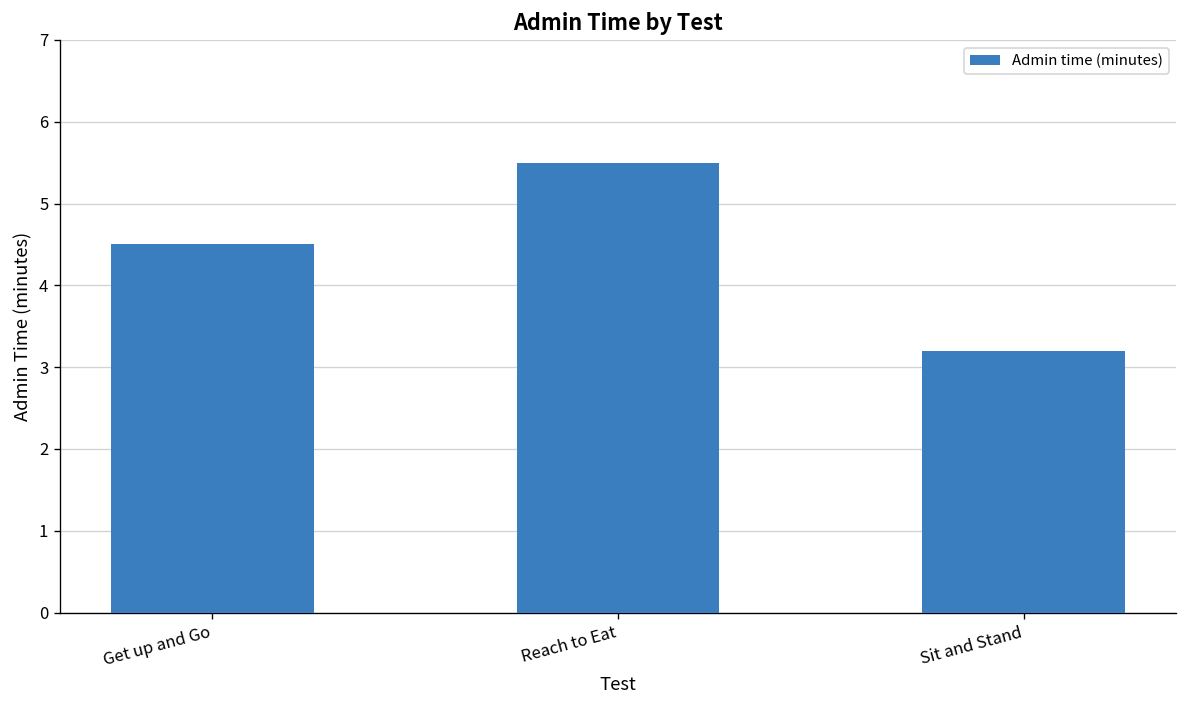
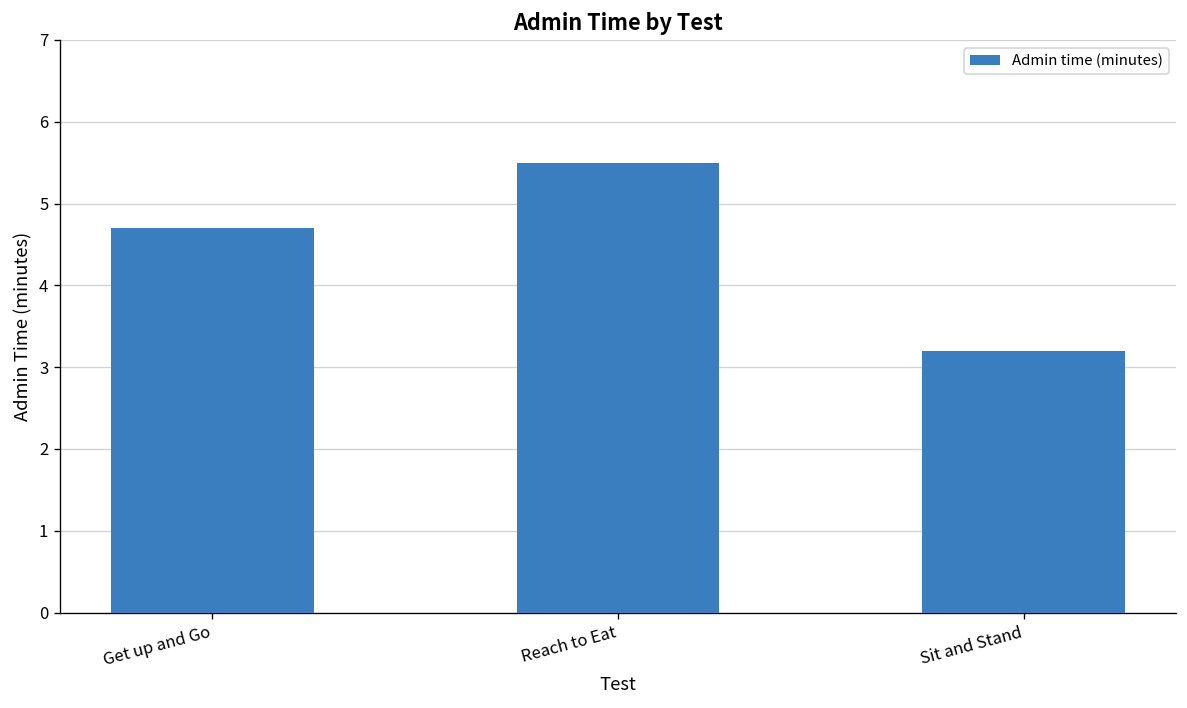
  {
-   "Get up and Go": 4.5,
+   "Get up and Go": 4.7,
    "Reach to Eat": 5.5,
    "Sit and Stand": 3.2
  }
